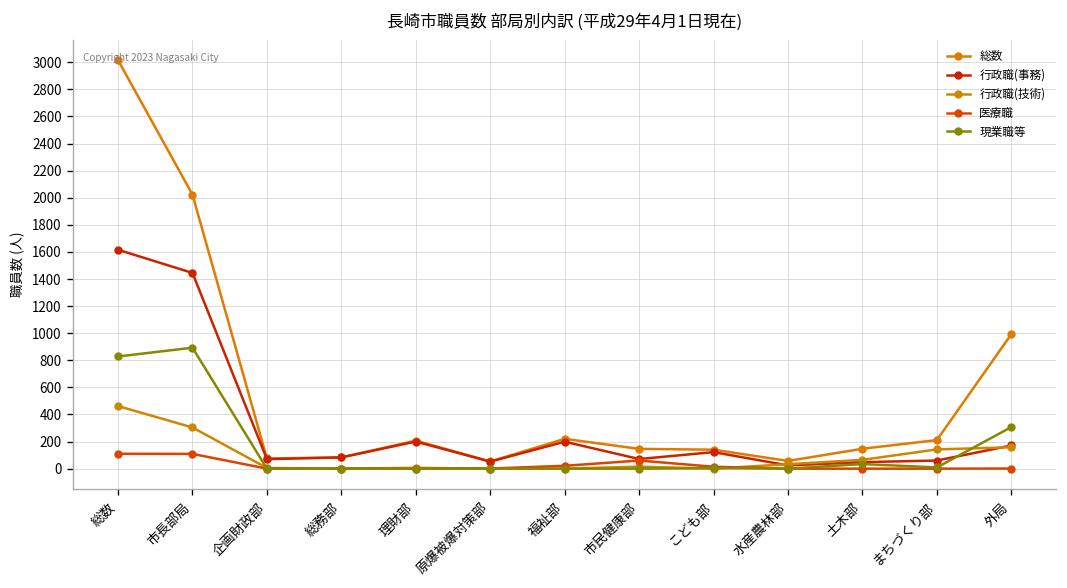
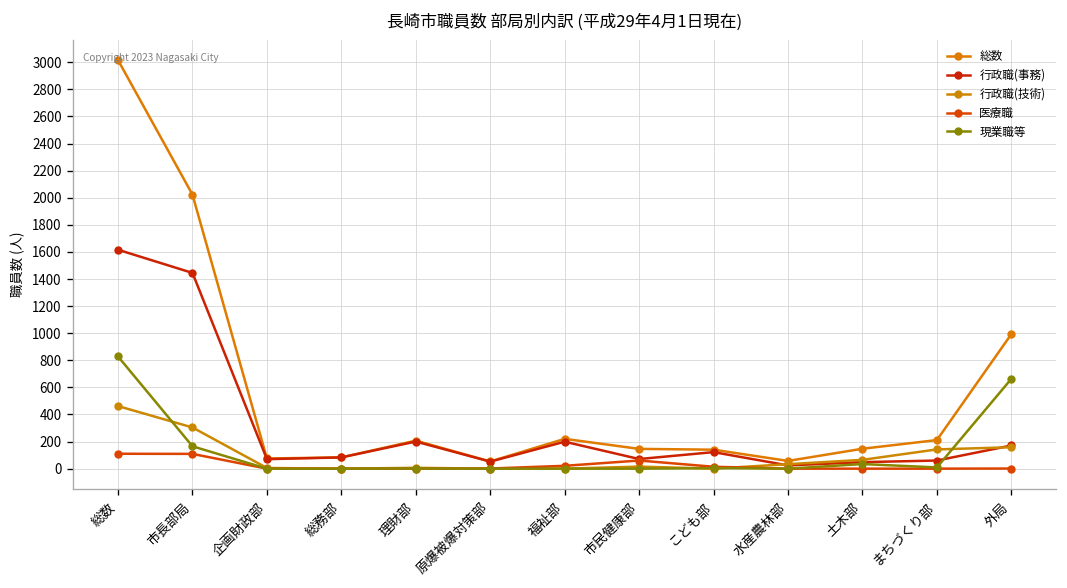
  {
    "現業職等": {
      "総数": 830,
-     "市長部局": 890,
-     "外局": 310
+     "市長部局": 170,
+     "外局": 660
    }
  }
